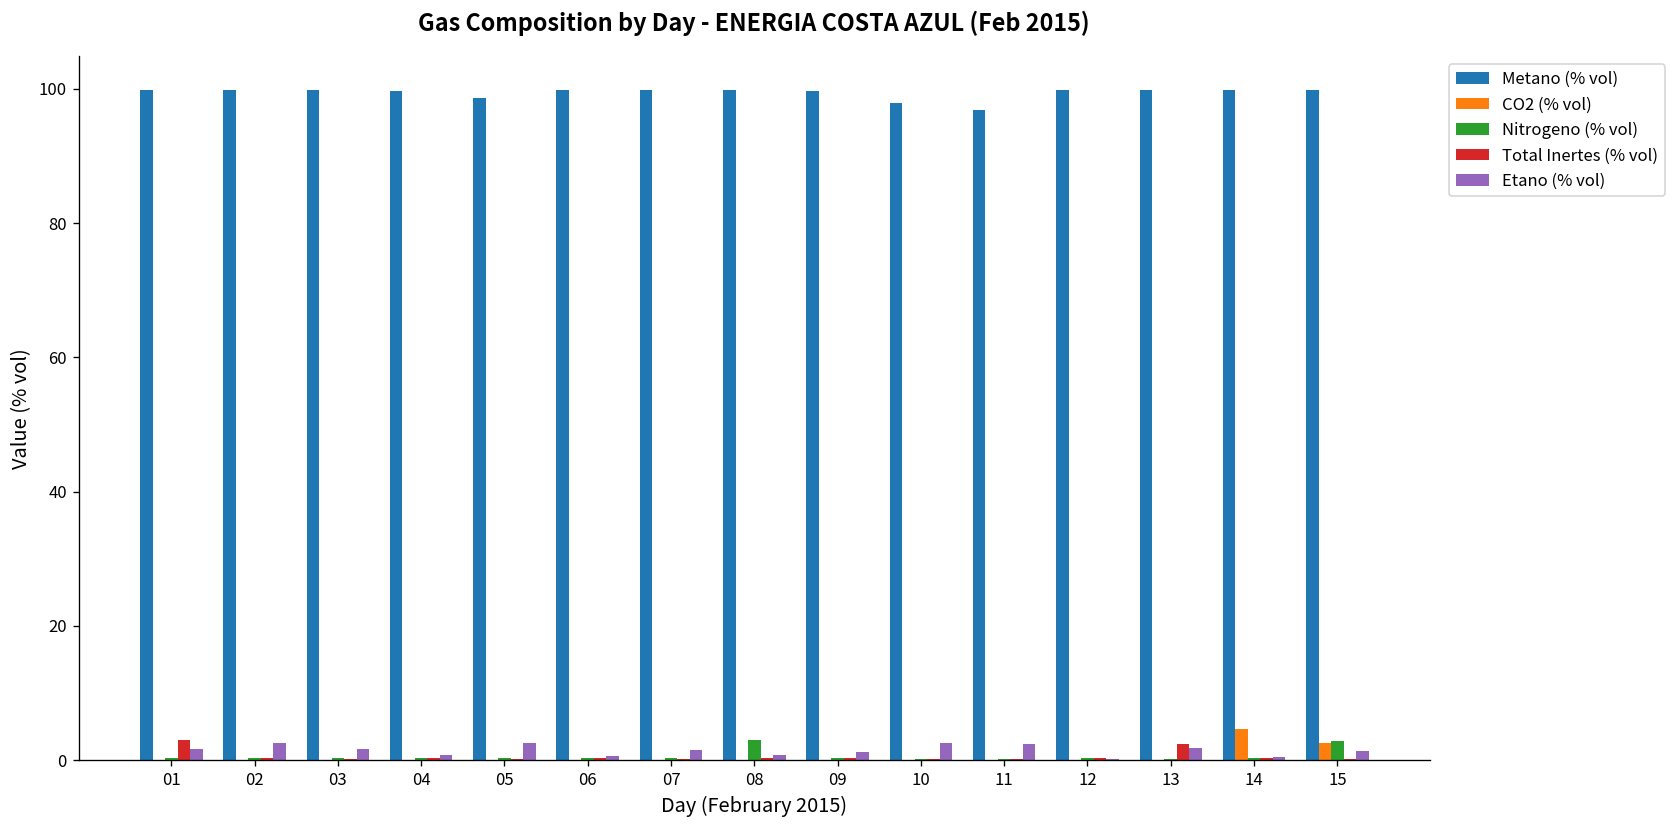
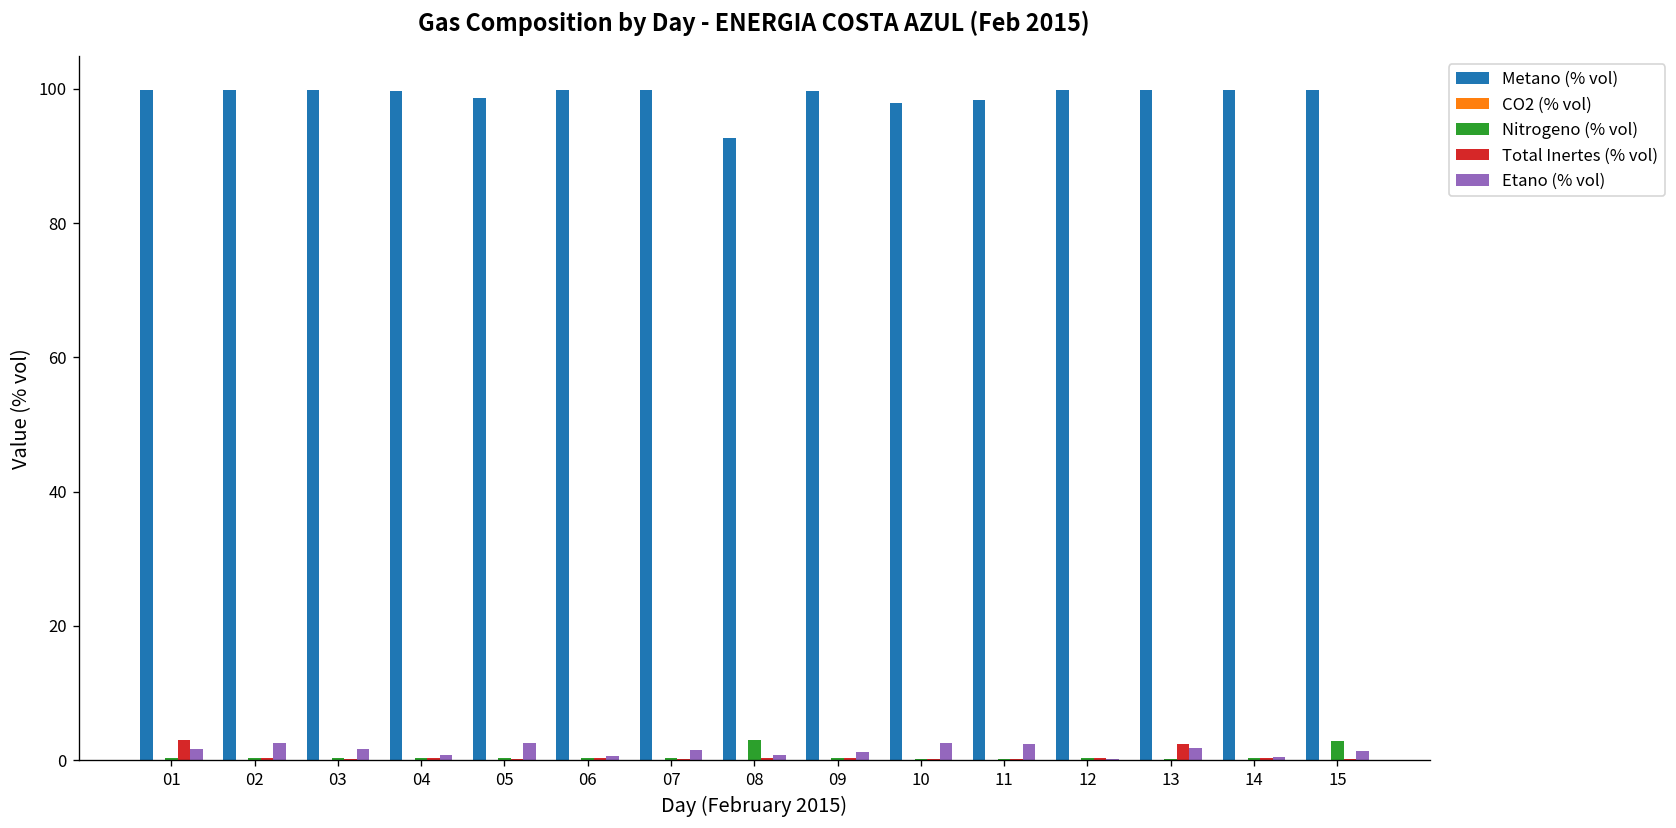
  {
    "Metano (% vol)": {
      "01": 100,
      "02": 100,
      "03": 100,
      "04": 100,
      "05": 99,
      "06": 100,
      "07": 100,
-     "08": 100,
+     "08": 93,
      "09": 100,
      "10": 98,
-     "11": 97,
+     "11": 98,
      "12": 100,
      "13": 100,
      "14": 100,
      "15": 100
    },
    "CO2 (% vol)": {
-     "14": 5,
-     "15": 2
+     "14": 0,
+     "15": 0
    },
    "Nitrogeno (% vol)": {
      "08": 3,
      "15": 3
    },
    "Total Inertes (% vol)": {
      "01": 3,
      "13": 2
    },
    "Etano (% vol)": {
      "01": 2,
      "02": 3,
      "03": 2,
      "04": 1,
      "05": 2,
      "06": 1,
      "07": 2,
      "08": 1,
      "09": 1,
      "10": 3,
      "11": 2,
      "13": 2,
      "14": 1,
      "15": 1
    }
  }
